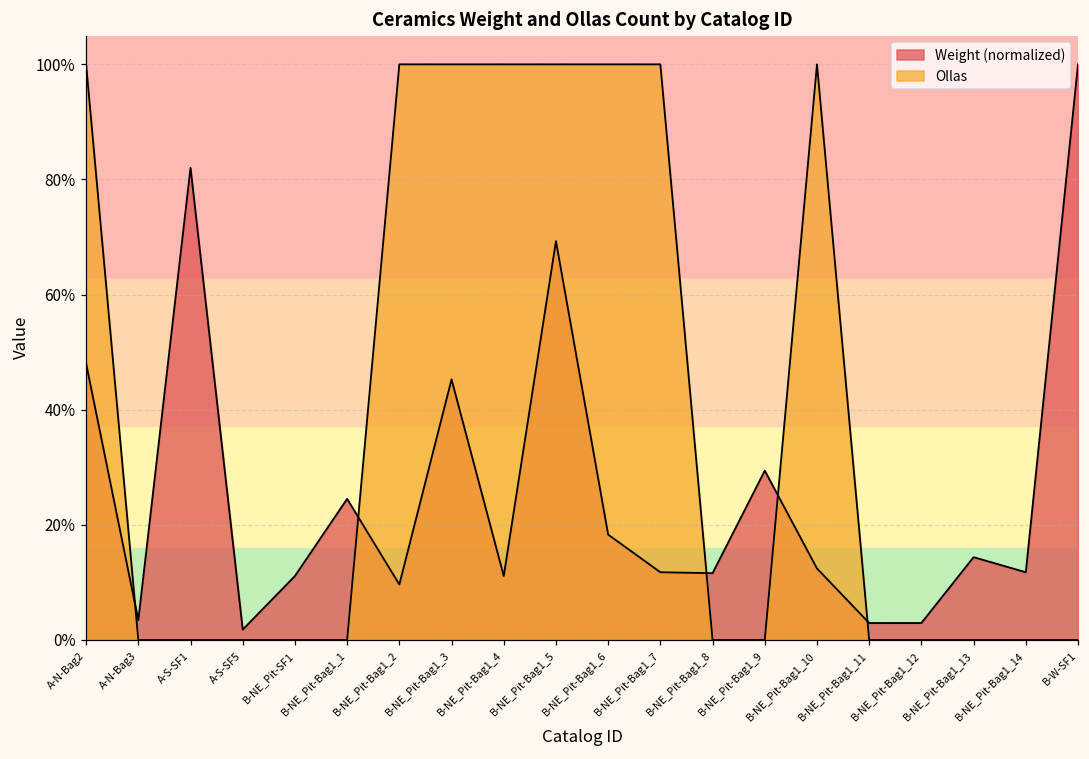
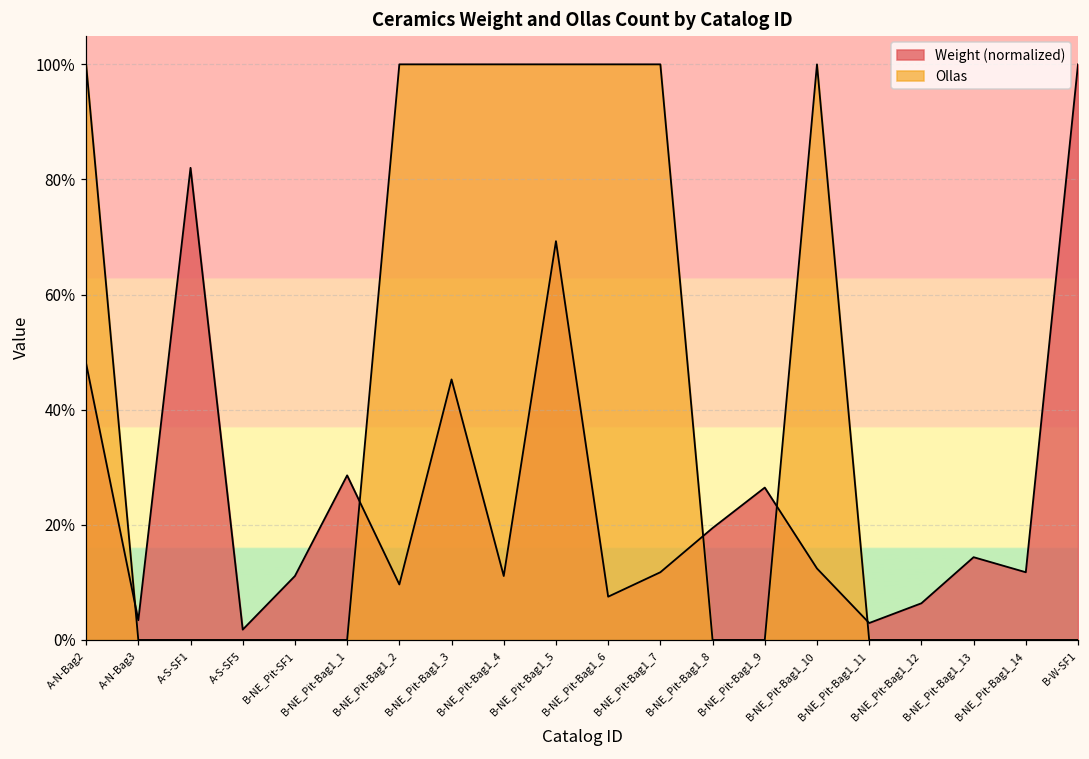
  {
    "Weight (normalized)": {
      "A-N-Bag2": "48%",
      "A-N-Bag3": "3%",
      "A-S-SF1": "82%",
      "A-S-SF5": "2%",
      "B-NE_Pit-SF1": "11%",
-     "B-NE_Pit-Bag1_1": "25%",
+     "B-NE_Pit-Bag1_1": "29%",
      "B-NE_Pit-Bag1_2": "10%",
      "B-NE_Pit-Bag1_3": "45%",
      "B-NE_Pit-Bag1_4": "11%",
      "B-NE_Pit-Bag1_5": "69%",
-     "B-NE_Pit-Bag1_6": "18%",
+     "B-NE_Pit-Bag1_6": "8%",
      "B-NE_Pit-Bag1_7": "12%",
-     "B-NE_Pit-Bag1_8": "12%",
-     "B-NE_Pit-Bag1_9": "29%",
+     "B-NE_Pit-Bag1_8": "19%",
+     "B-NE_Pit-Bag1_9": "26%",
      "B-NE_Pit-Bag1_10": "12%",
      "B-NE_Pit-Bag1_11": "3%",
-     "B-NE_Pit-Bag1_12": "3%",
+     "B-NE_Pit-Bag1_12": "6%",
      "B-NE_Pit-Bag1_13": "14%",
      "B-NE_Pit-Bag1_14": "12%",
      "B-W-SF1": "100%"
    },
    "Ollas": {
      "A-N-Bag2": "100%",
      "A-N-Bag3": "0%",
      "A-S-SF1": "0%",
      "A-S-SF5": "0%",
      "B-NE_Pit-SF1": "0%",
      "B-NE_Pit-Bag1_1": "0%",
      "B-NE_Pit-Bag1_2": "100%",
      "B-NE_Pit-Bag1_3": "100%",
      "B-NE_Pit-Bag1_4": "100%",
      "B-NE_Pit-Bag1_5": "100%",
      "B-NE_Pit-Bag1_6": "100%",
      "B-NE_Pit-Bag1_7": "100%",
      "B-NE_Pit-Bag1_8": "0%",
      "B-NE_Pit-Bag1_9": "0%",
      "B-NE_Pit-Bag1_10": "100%",
      "B-NE_Pit-Bag1_11": "0%",
      "B-NE_Pit-Bag1_12": "0%",
      "B-NE_Pit-Bag1_13": "0%",
      "B-NE_Pit-Bag1_14": "0%",
      "B-W-SF1": "0%"
    }
  }
